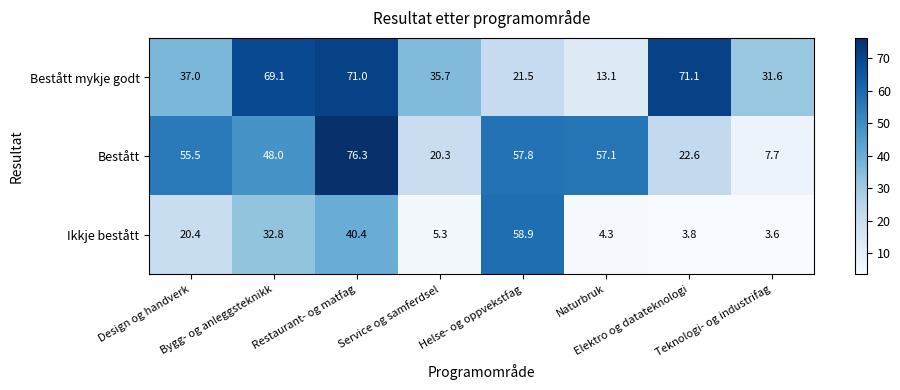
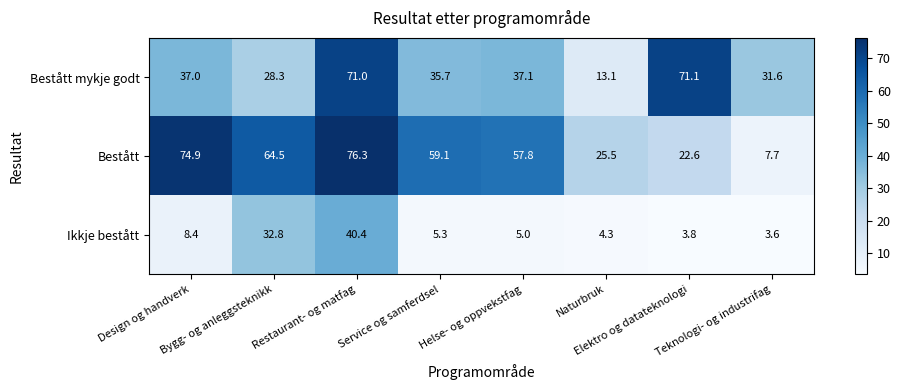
  {
    "Bestått mykje godt": {
      "Design og handverk": 37.0,
-     "Bygg- og anleggsteknikk": 69.1,
+     "Bygg- og anleggsteknikk": 28.3,
      "Restaurant- og matfag": 71.0,
      "Service og samferdsel": 35.7,
-     "Helse- og oppvekstfag": 21.5,
+     "Helse- og oppvekstfag": 37.1,
      "Naturbruk": 13.1,
      "Elektro og datateknologi": 71.1,
      "Teknologi- og industrifag": 31.6
    },
    "Bestått": {
-     "Design og handverk": 55.5,
-     "Bygg- og anleggsteknikk": 48.0,
+     "Design og handverk": 74.9,
+     "Bygg- og anleggsteknikk": 64.5,
      "Restaurant- og matfag": 76.3,
-     "Service og samferdsel": 20.3,
+     "Service og samferdsel": 59.1,
      "Helse- og oppvekstfag": 57.8,
-     "Naturbruk": 57.1,
+     "Naturbruk": 25.5,
      "Elektro og datateknologi": 22.6,
      "Teknologi- og industrifag": 7.7
    },
    "Ikkje bestått": {
-     "Design og handverk": 20.4,
+     "Design og handverk": 8.4,
      "Bygg- og anleggsteknikk": 32.8,
      "Restaurant- og matfag": 40.4,
      "Service og samferdsel": 5.3,
-     "Helse- og oppvekstfag": 58.9,
+     "Helse- og oppvekstfag": 5.0,
      "Naturbruk": 4.3,
      "Elektro og datateknologi": 3.8,
      "Teknologi- og industrifag": 3.6
    }
  }
